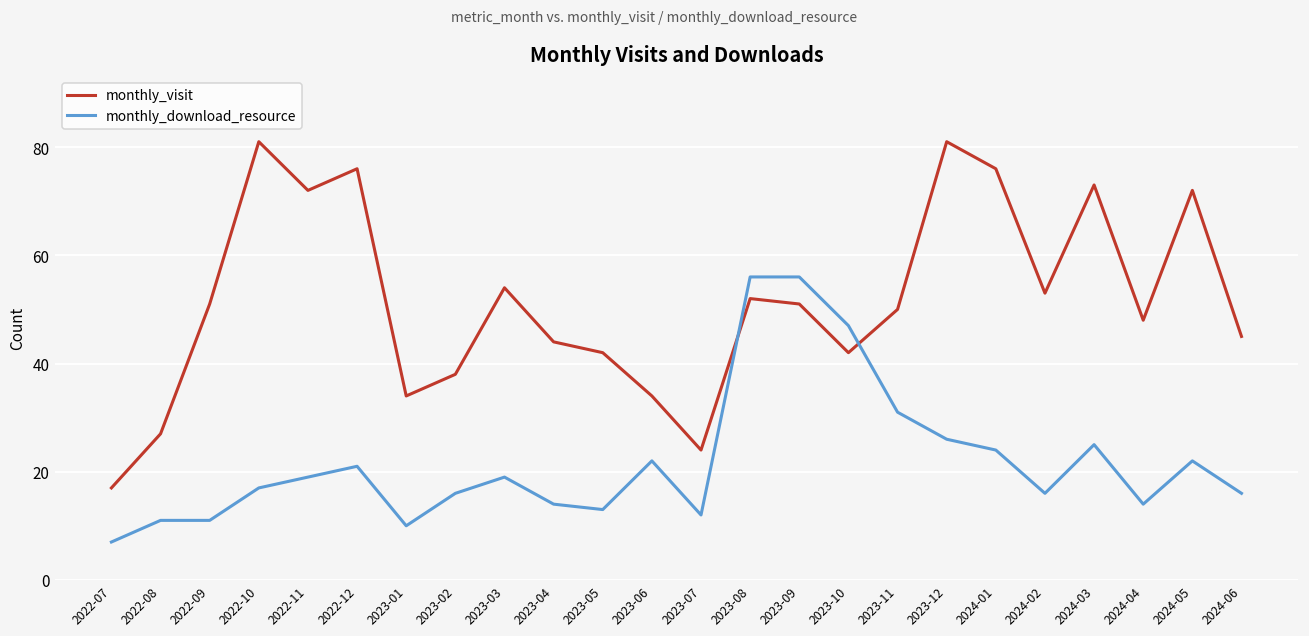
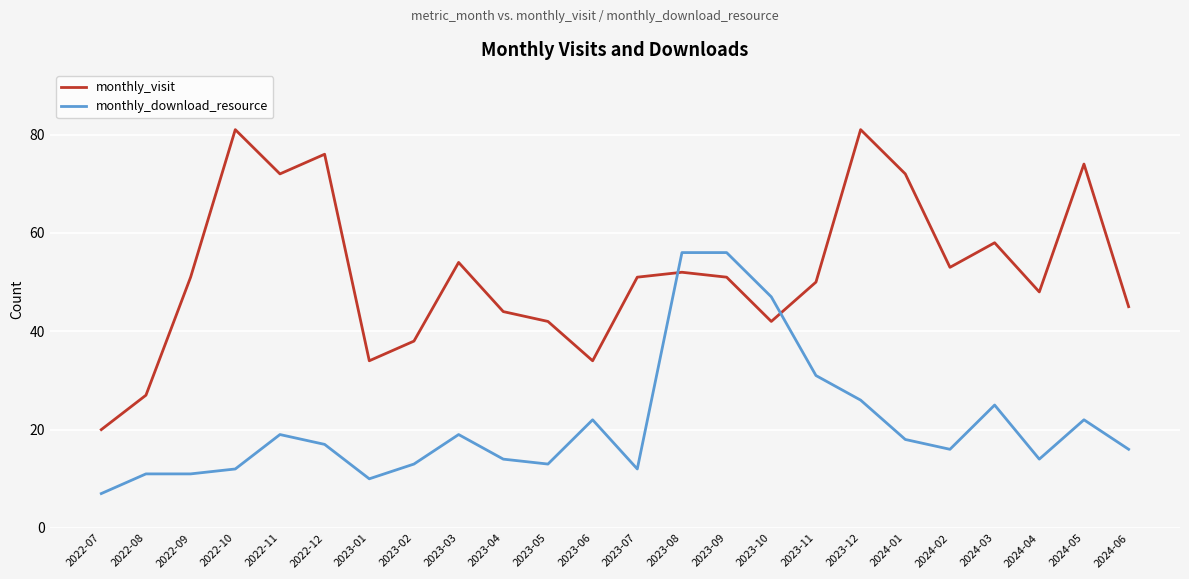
  {
    "monthly_visit": {
-     "2022-07": 17,
+     "2022-07": 20,
      "2022-08": 27,
      "2022-09": 51,
      "2022-10": 81,
      "2022-11": 72,
      "2022-12": 76,
      "2023-01": 34,
      "2023-02": 38,
      "2023-03": 54,
      "2023-04": 44,
      "2023-05": 42,
      "2023-06": 34,
-     "2023-07": 24,
+     "2023-07": 51,
      "2023-08": 52,
      "2023-09": 51,
      "2023-10": 42,
      "2023-11": 50,
      "2023-12": 81,
-     "2024-01": 76,
+     "2024-01": 72,
      "2024-02": 53,
-     "2024-03": 73,
+     "2024-03": 58,
      "2024-04": 48,
-     "2024-05": 72,
+     "2024-05": 74,
      "2024-06": 45
    },
    "monthly_download_resource": {
      "2022-07": 7,
      "2022-08": 11,
      "2022-09": 11,
-     "2022-10": 17,
+     "2022-10": 12,
      "2022-11": 19,
-     "2022-12": 21,
+     "2022-12": 17,
      "2023-01": 10,
-     "2023-02": 16,
+     "2023-02": 13,
      "2023-03": 19,
      "2023-04": 14,
      "2023-05": 13,
      "2023-06": 22,
      "2023-07": 12,
      "2023-08": 56,
      "2023-09": 56,
      "2023-10": 47,
      "2023-11": 31,
      "2023-12": 26,
-     "2024-01": 24,
+     "2024-01": 18,
      "2024-02": 16,
      "2024-03": 25,
      "2024-04": 14,
      "2024-05": 22,
      "2024-06": 16
    }
  }
